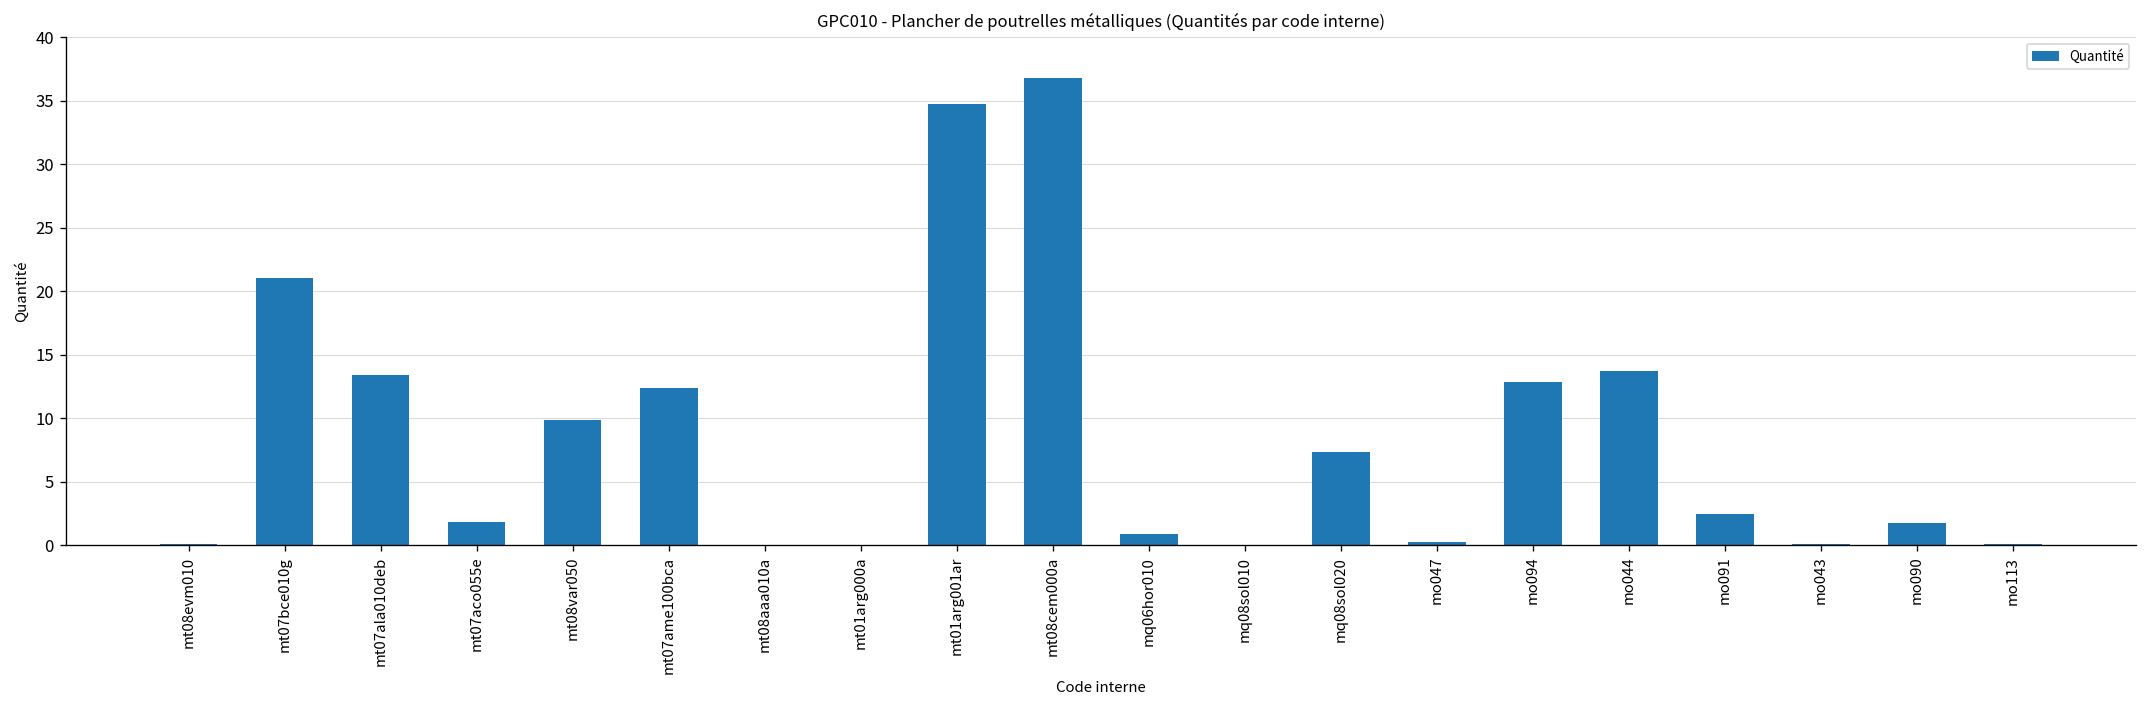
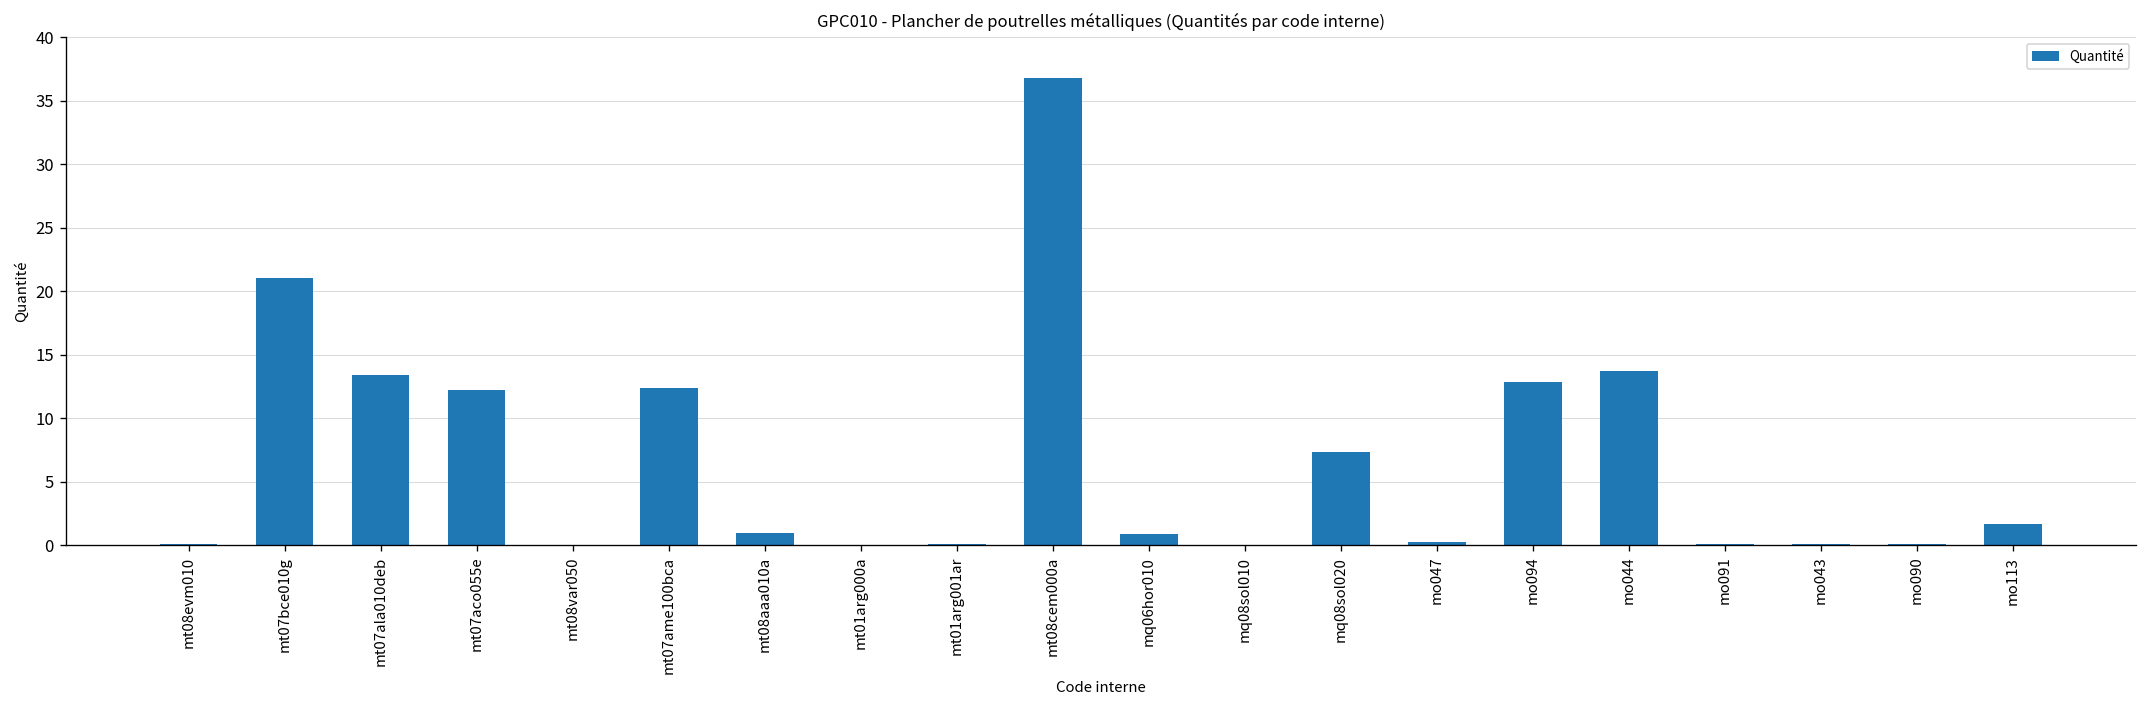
  {
    "mt07bce010g": 21.0,
    "mt07ala010deb": 13.4,
-   "mt07aco055e": 1.8,
-   "mt08var050": 9.9,
+   "mt07aco055e": 12.2,
+   "mt08var050": 0.0,
    "mt07ame100bca": 12.4,
-   "mt08aaa010a": 0.0,
-   "mt01arg001ar": 34.7,
+   "mt08aaa010a": 1.0,
+   "mt01arg001ar": 0.1,
    "mt08cem000a": 36.8,
    "mq06hor010": 0.9,
    "mq08sol020": 7.3,
    "mo047": 0.2,
    "mo094": 12.8,
    "mo044": 13.7,
-   "mo091": 2.4,
-   "mo090": 1.8,
-   "mo113": 0.1
+   "mo091": 0.1,
+   "mo090": 0.1,
+   "mo113": 1.7
  }
